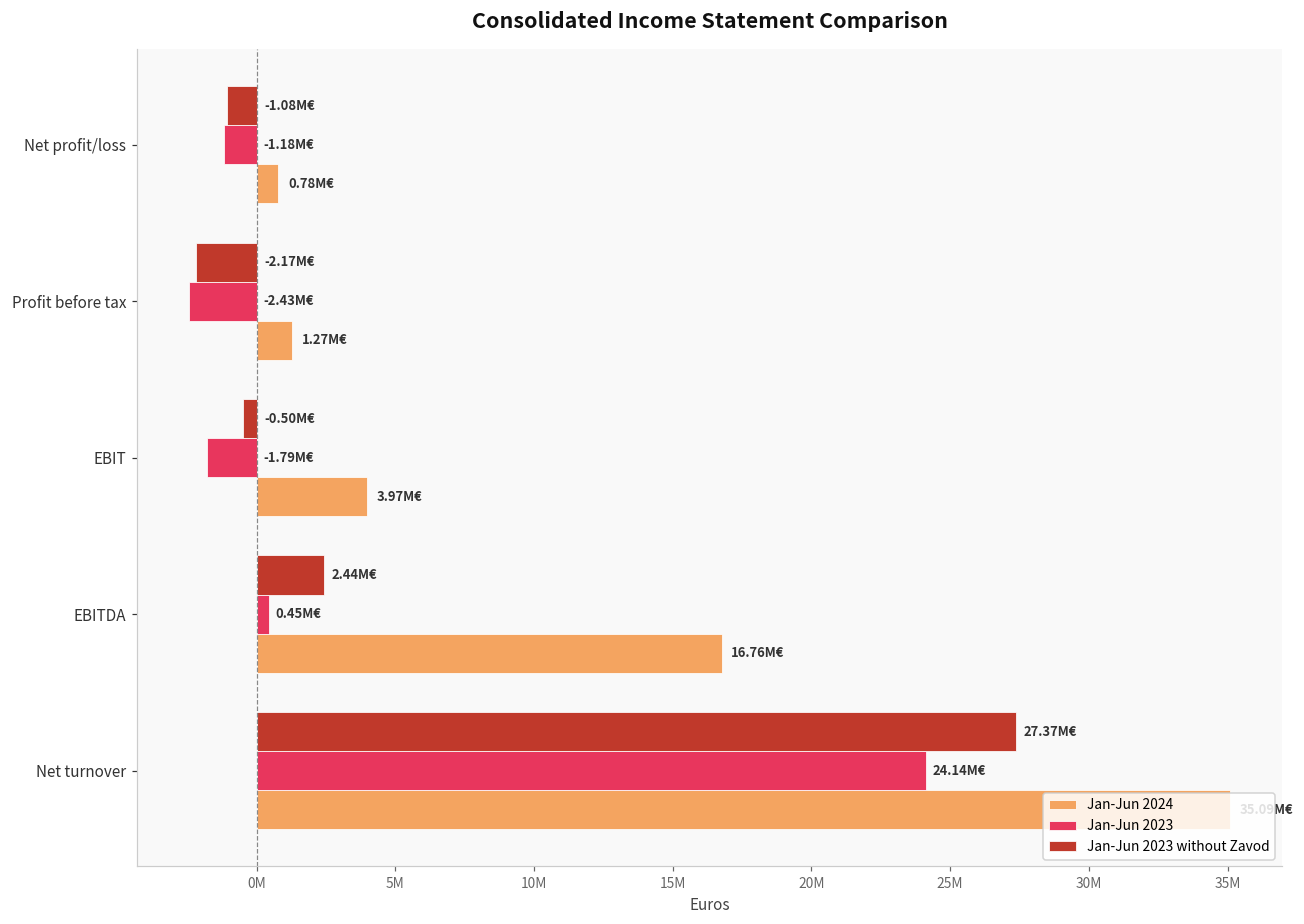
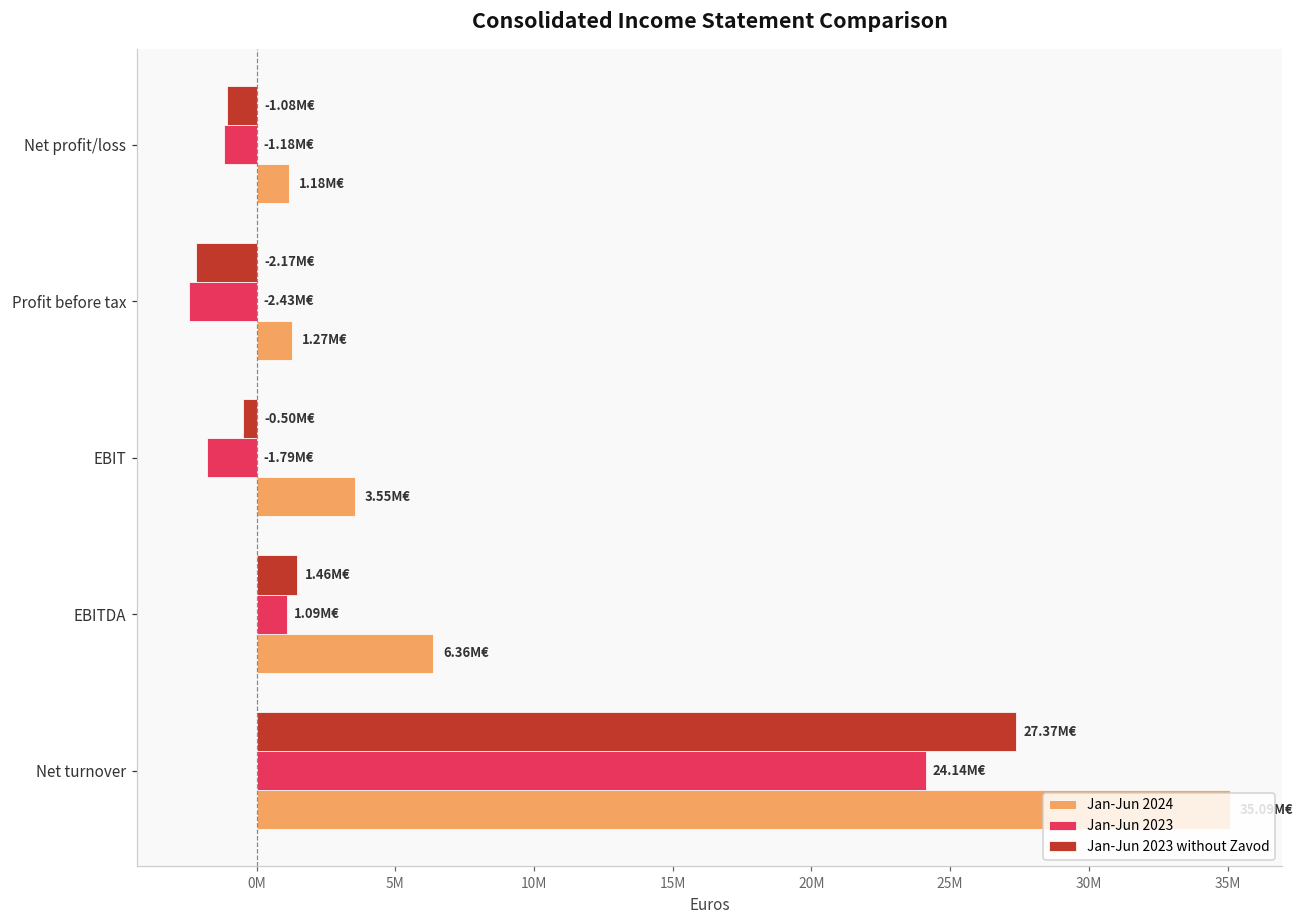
  {
    "Jan-Jun 2024": {
-     "Net profit/loss": "0.78M€",
+     "Net profit/loss": "1.18M€",
      "Profit before tax": "1.27M€",
-     "EBIT": "3.97M€",
-     "EBITDA": "16.76M€"
+     "EBIT": "3.55M€",
+     "EBITDA": "6.36M€"
    },
    "Jan-Jun 2023": {
-     "EBITDA": "0.45M€",
+     "EBITDA": "1.09M€",
      "Net turnover": "24.14M€"
    },
    "Jan-Jun 2023 without Zavod": {
      "EBIT": "-0.50M€",
-     "EBITDA": "2.44M€",
+     "EBITDA": "1.46M€",
      "Net turnover": "27.37M€"
    }
  }
